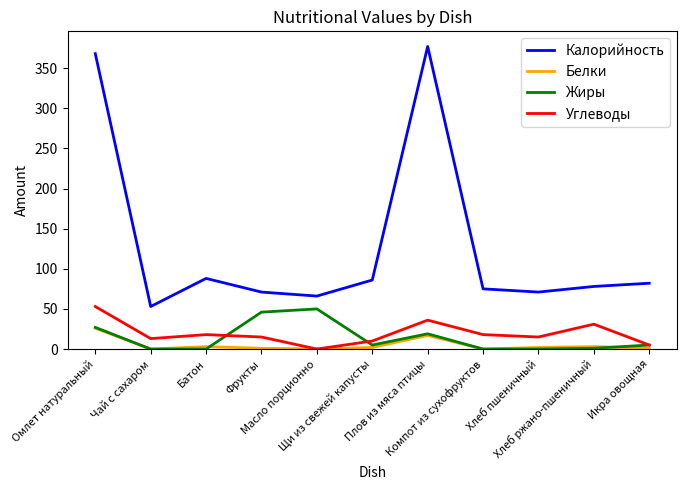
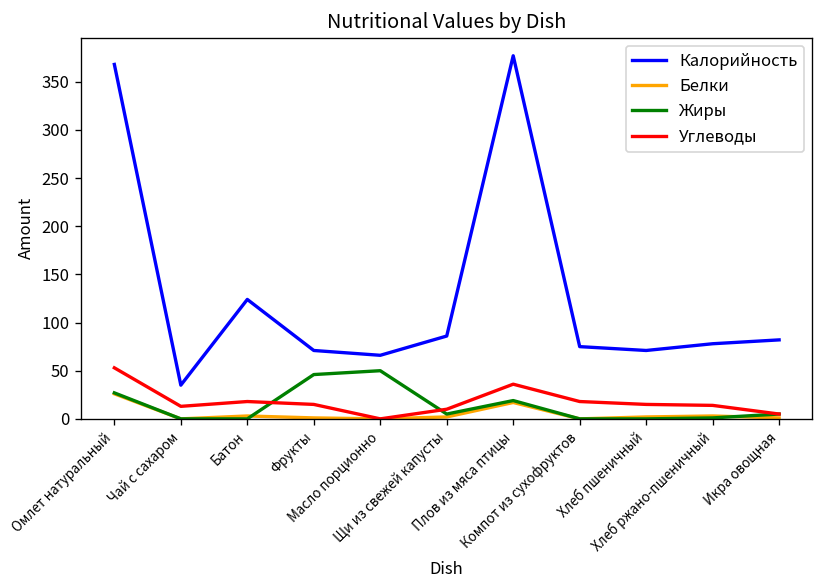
  {
    "Калорийность": {
      "Омлет натуральный": 370,
-     "Чай с сахаром": 50,
-     "Батон": 90,
+     "Чай с сахаром": 40,
+     "Батон": 120,
      "Фрукты": 70,
      "Масло порционно": 70,
      "Щи из свежей капусты": 90,
      "Плов из мяса птицы": 380,
      "Компот из сухофруктов": 80,
      "Хлеб пшеничный": 70,
      "Хлеб ржано-пшеничный": 80,
      "Икра овощная": 80
    },
    "Белки": {
      "Фрукты": 0,
      "Икра овощная": 0
    },
    "Жиры": {
      "Фрукты": 50,
      "Масло порционно": 50
    },
    "Углеводы": {
      "Омлет натуральный": 50,
      "Чай с сахаром": 10,
      "Батон": 20,
      "Фрукты": 20,
      "Щи из свежей капусты": 10,
      "Плов из мяса птицы": 40,
      "Компот из сухофруктов": 20,
      "Хлеб пшеничный": 20,
-     "Хлеб ржано-пшеничный": 30
+     "Хлеб ржано-пшеничный": 10
    }
  }
